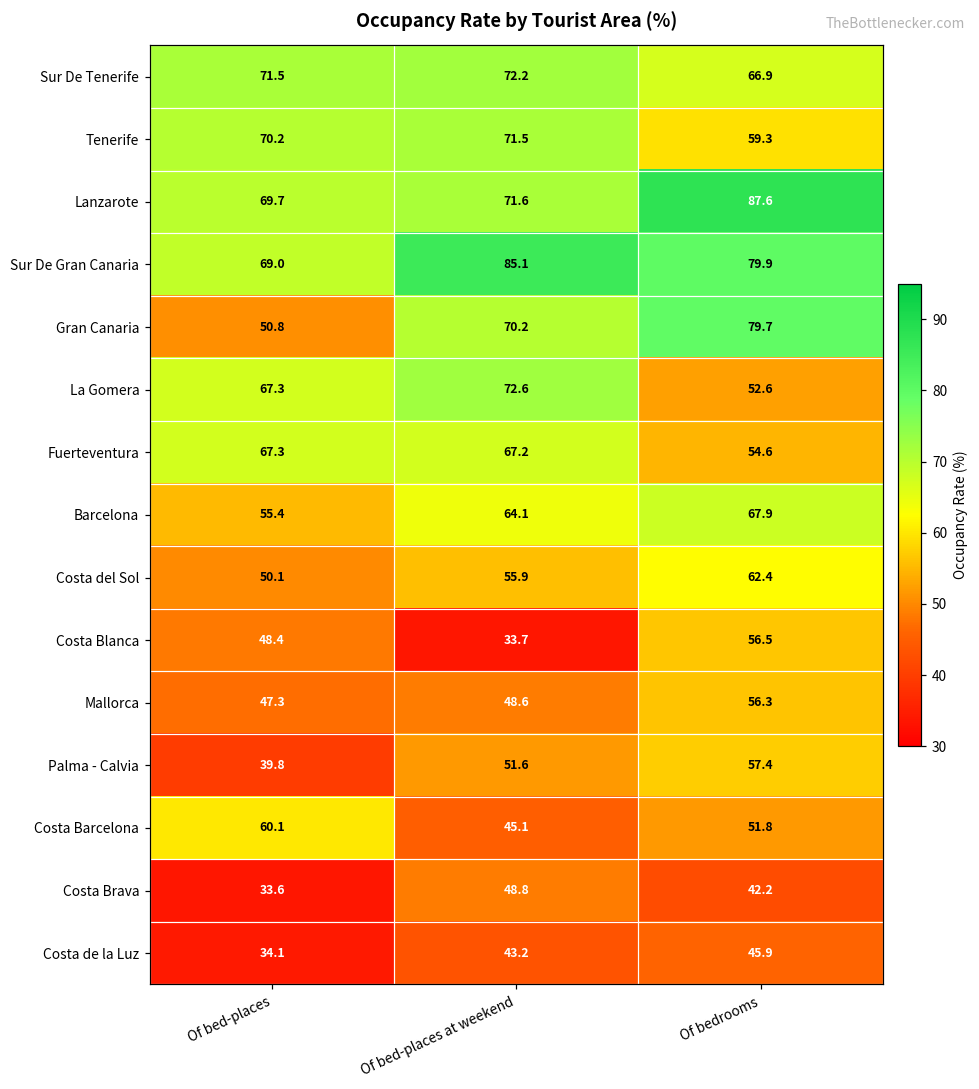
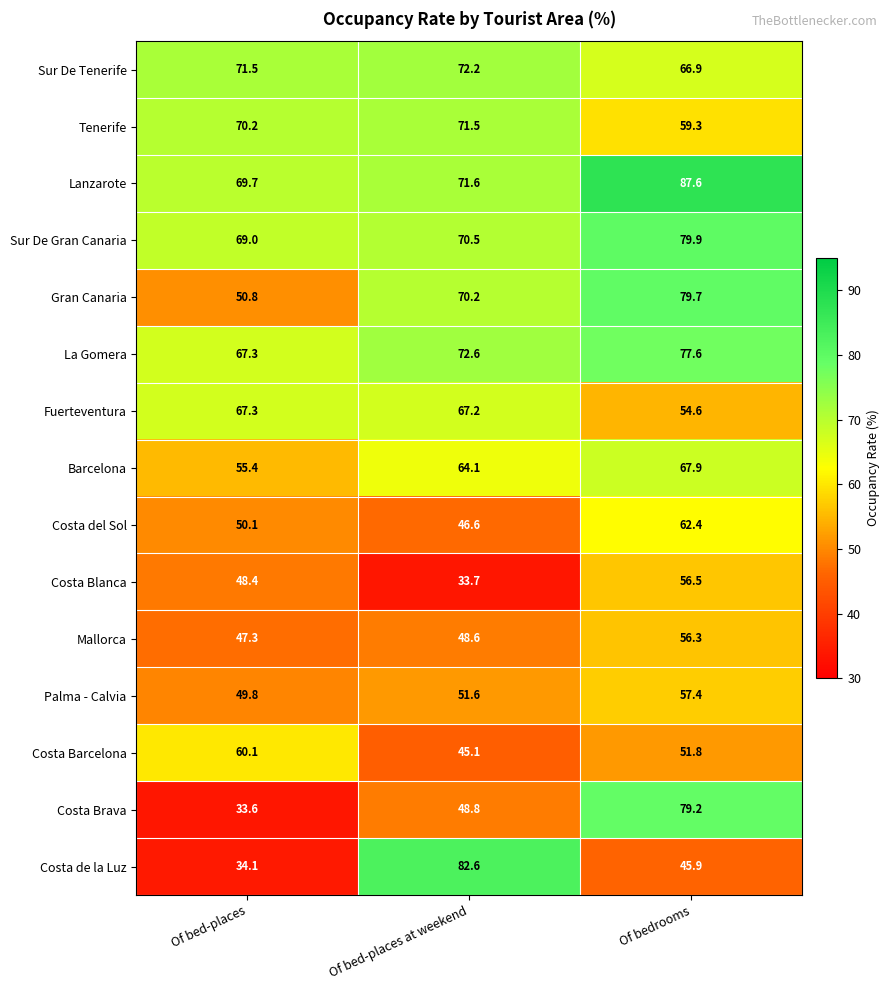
  {
    "Sur De Tenerife": {
      "Of bed-places": 71.5,
      "Of bed-places at weekend": 72.2,
      "Of bedrooms": 66.9
    },
    "Tenerife": {
      "Of bed-places": 70.2,
      "Of bed-places at weekend": 71.5,
      "Of bedrooms": 59.3
    },
    "Lanzarote": {
      "Of bed-places": 69.7,
      "Of bed-places at weekend": 71.6,
      "Of bedrooms": 87.6
    },
    "Sur De Gran Canaria": {
      "Of bed-places": 69.0,
-     "Of bed-places at weekend": 85.1,
+     "Of bed-places at weekend": 70.5,
      "Of bedrooms": 79.9
    },
    "Gran Canaria": {
      "Of bed-places": 50.8,
      "Of bed-places at weekend": 70.2,
      "Of bedrooms": 79.7
    },
    "La Gomera": {
      "Of bed-places": 67.3,
      "Of bed-places at weekend": 72.6,
-     "Of bedrooms": 52.6
+     "Of bedrooms": 77.6
    },
    "Fuerteventura": {
      "Of bed-places": 67.3,
      "Of bed-places at weekend": 67.2,
      "Of bedrooms": 54.6
    },
    "Barcelona": {
      "Of bed-places": 55.4,
      "Of bed-places at weekend": 64.1,
      "Of bedrooms": 67.9
    },
    "Costa del Sol": {
      "Of bed-places": 50.1,
-     "Of bed-places at weekend": 55.9,
+     "Of bed-places at weekend": 46.6,
      "Of bedrooms": 62.4
    },
    "Costa Blanca": {
      "Of bed-places": 48.4,
      "Of bed-places at weekend": 33.7,
      "Of bedrooms": 56.5
    },
    "Mallorca": {
      "Of bed-places": 47.3,
      "Of bed-places at weekend": 48.6,
      "Of bedrooms": 56.3
    },
    "Palma - Calvia": {
-     "Of bed-places": 39.8,
+     "Of bed-places": 49.8,
      "Of bed-places at weekend": 51.6,
      "Of bedrooms": 57.4
    },
    "Costa Barcelona": {
      "Of bed-places": 60.1,
      "Of bed-places at weekend": 45.1,
      "Of bedrooms": 51.8
    },
    "Costa Brava": {
      "Of bed-places": 33.6,
      "Of bed-places at weekend": 48.8,
-     "Of bedrooms": 42.2
+     "Of bedrooms": 79.2
    },
    "Costa de la Luz": {
      "Of bed-places": 34.1,
-     "Of bed-places at weekend": 43.2,
+     "Of bed-places at weekend": 82.6,
      "Of bedrooms": 45.9
    }
  }
